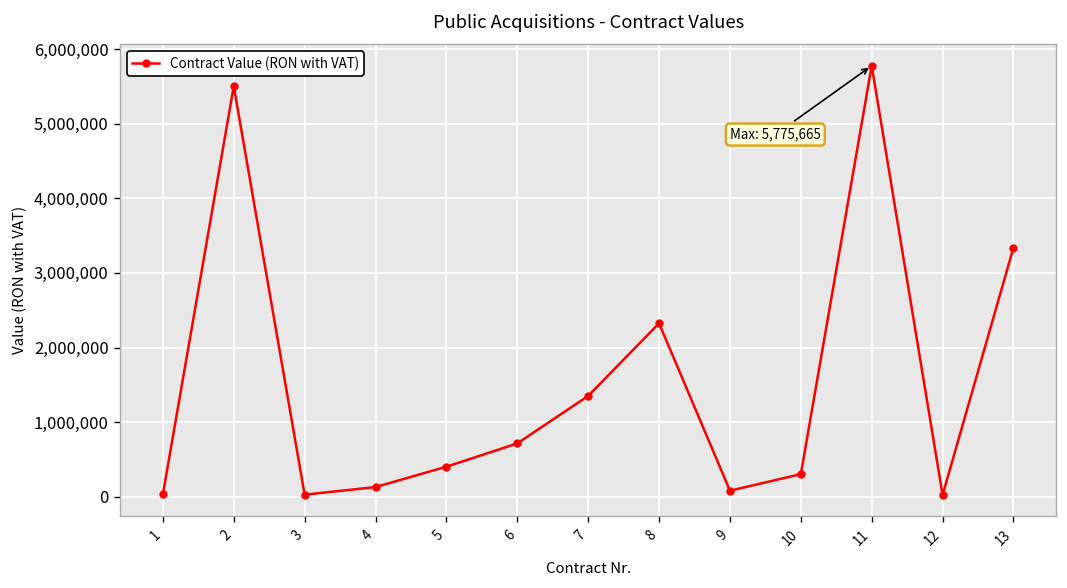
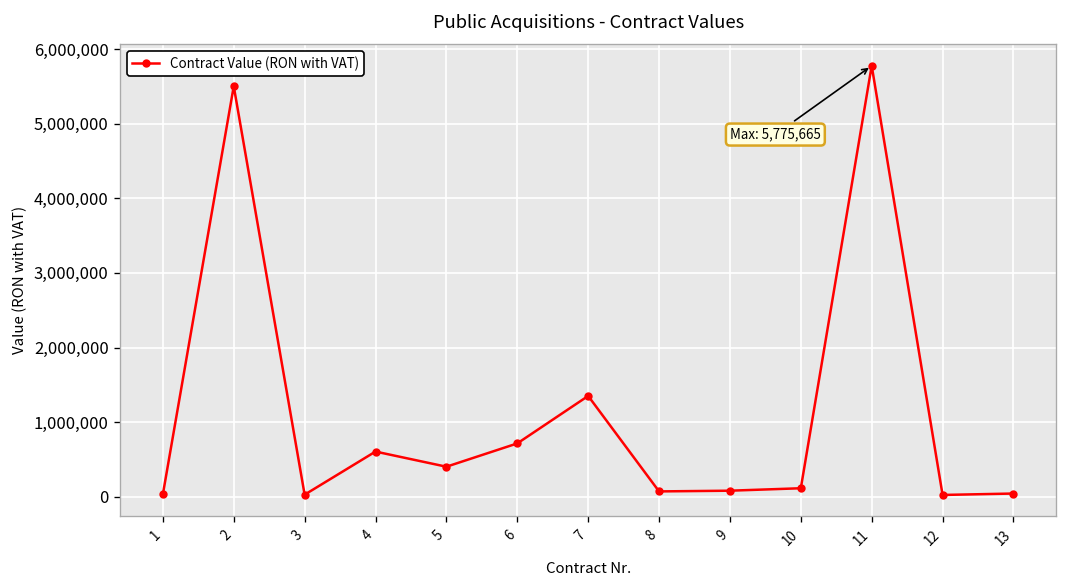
  {
    "1": "0",
    "2": "5,500,000",
    "3": "0",
-   "4": "100,000",
+   "4": "600,000",
    "5": "400,000",
    "6": "700,000",
    "7": "1,400,000",
-   "8": "2,300,000",
+   "8": "100,000",
    "9": "100,000",
-   "10": "300,000",
+   "10": "100,000",
    "12": "0",
-   "13": "3,300,000"
+   "13": "0"
  }
